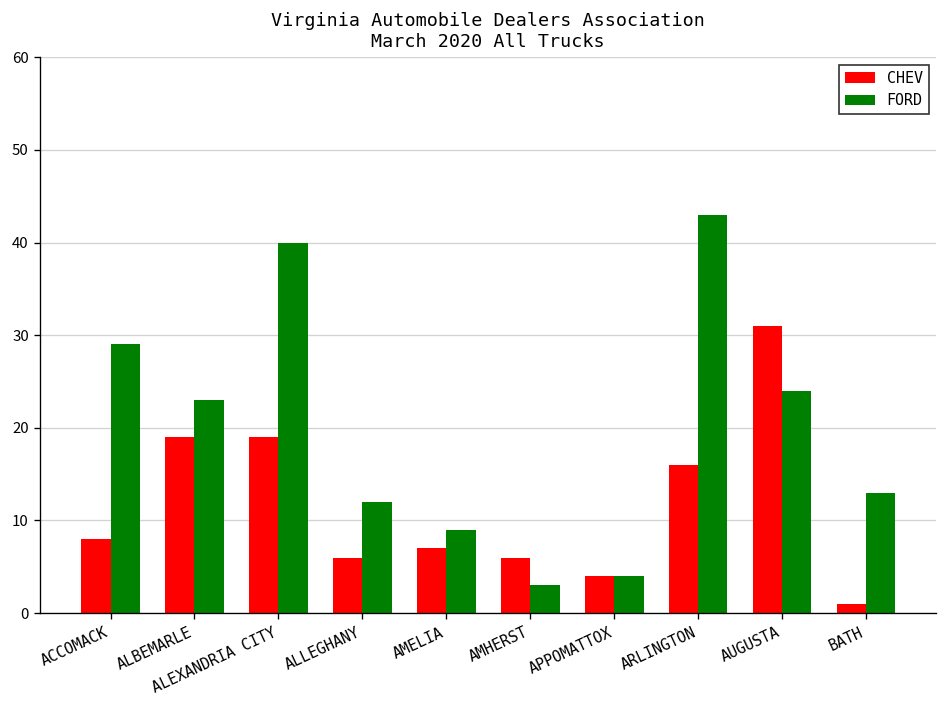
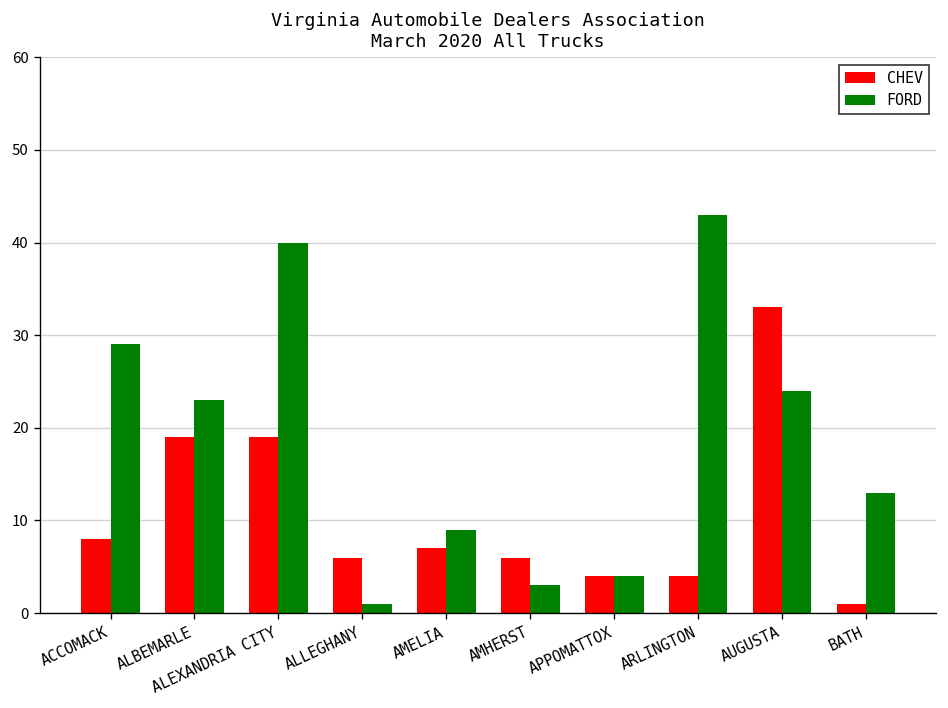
  {
    "CHEV": {
      "ACCOMACK": 8,
      "ALBEMARLE": 19,
      "ALEXANDRIA CITY": 19,
      "ALLEGHANY": 6,
      "AMELIA": 7,
      "AMHERST": 6,
      "APPOMATTOX": 4,
-     "ARLINGTON": 16,
-     "AUGUSTA": 31,
+     "ARLINGTON": 4,
+     "AUGUSTA": 33,
      "BATH": 1
    },
    "FORD": {
      "ACCOMACK": 29,
      "ALBEMARLE": 23,
      "ALEXANDRIA CITY": 40,
-     "ALLEGHANY": 12,
+     "ALLEGHANY": 1,
      "AMELIA": 9,
      "AMHERST": 3,
      "APPOMATTOX": 4,
      "ARLINGTON": 43,
      "AUGUSTA": 24,
      "BATH": 13
    }
  }
